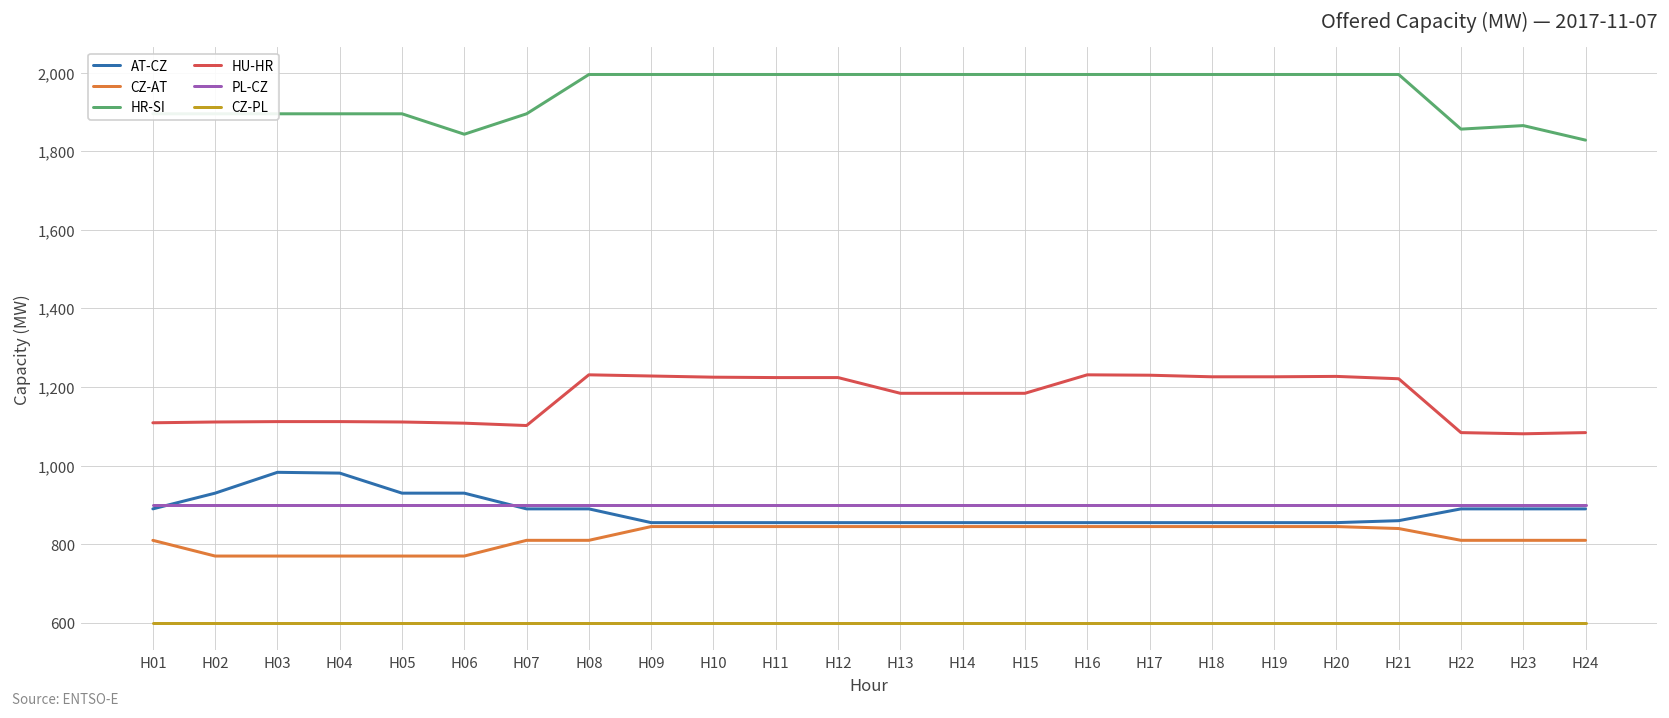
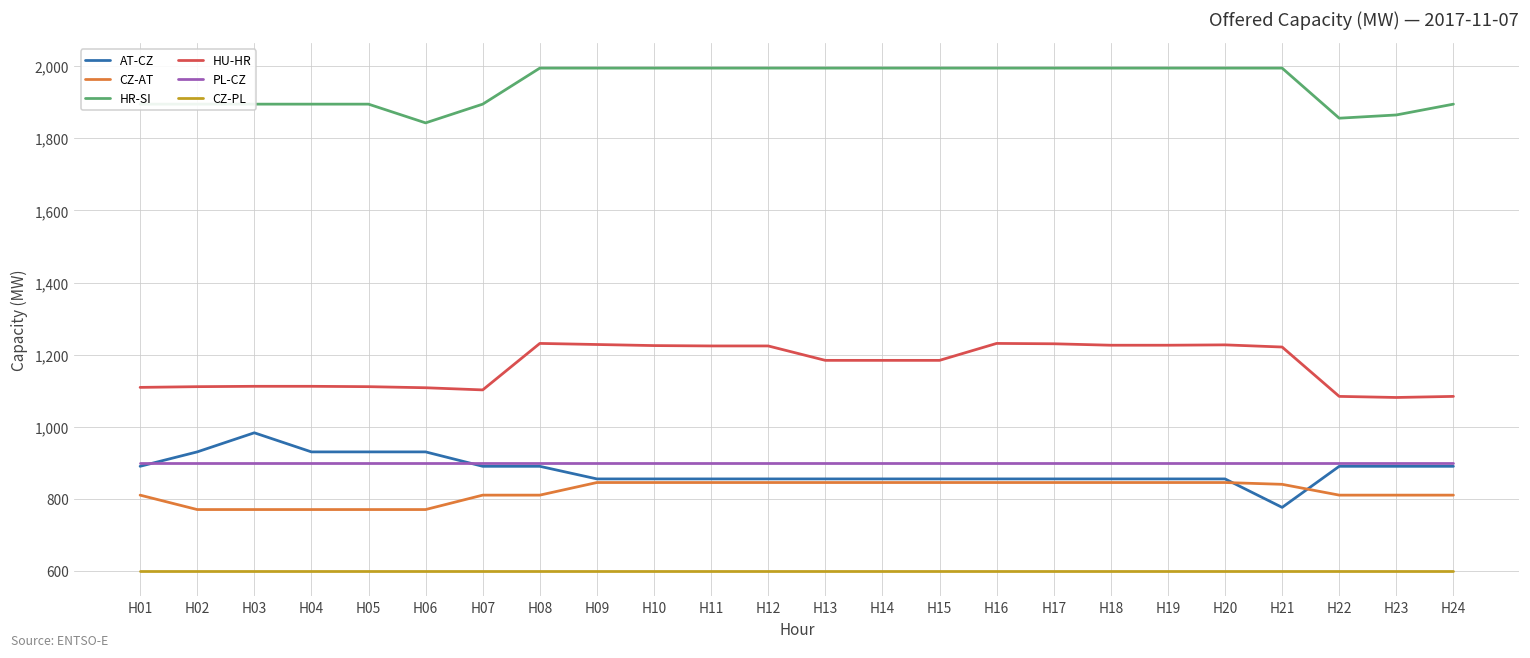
  {
    "AT-CZ": {
      "H01": "890",
      "H02": "930",
      "H03": "980",
-     "H04": "980",
+     "H04": "930",
      "H05": "930",
      "H06": "930",
      "H07": "890",
      "H08": "890",
      "H09": "860",
      "H10": "860",
      "H11": "860",
      "H12": "860",
      "H13": "860",
      "H14": "860",
      "H15": "860",
      "H16": "860",
      "H17": "860",
      "H18": "860",
      "H19": "860",
      "H20": "860",
-     "H21": "860",
+     "H21": "780",
      "H22": "890",
      "H23": "890",
      "H24": "890"
    },
    "HR-SI": {
      "H01": "1,900",
      "H02": "1,900",
      "H03": "1,900",
      "H04": "1,900",
      "H05": "1,900",
      "H06": "1,840",
      "H07": "1,900",
      "H08": "2,000",
      "H09": "2,000",
      "H10": "2,000",
      "H11": "2,000",
      "H12": "2,000",
      "H13": "2,000",
      "H14": "2,000",
      "H15": "2,000",
      "H16": "2,000",
      "H17": "2,000",
      "H18": "2,000",
      "H19": "2,000",
      "H20": "2,000",
      "H21": "2,000",
      "H22": "1,860",
      "H23": "1,870",
-     "H24": "1,830"
+     "H24": "1,900"
    },
    "PL-CZ": {
      "H01": "900",
      "H02": "900",
      "H03": "900",
      "H04": "900",
      "H05": "900",
      "H06": "900",
      "H07": "900",
      "H08": "900",
      "H09": "900",
      "H10": "900",
      "H11": "900",
      "H12": "900",
      "H13": "900",
      "H14": "900",
      "H15": "900",
      "H16": "900",
      "H17": "900",
      "H18": "900",
      "H19": "900",
      "H20": "900",
      "H21": "900",
      "H22": "900",
      "H23": "900",
      "H24": "900"
    }
  }
